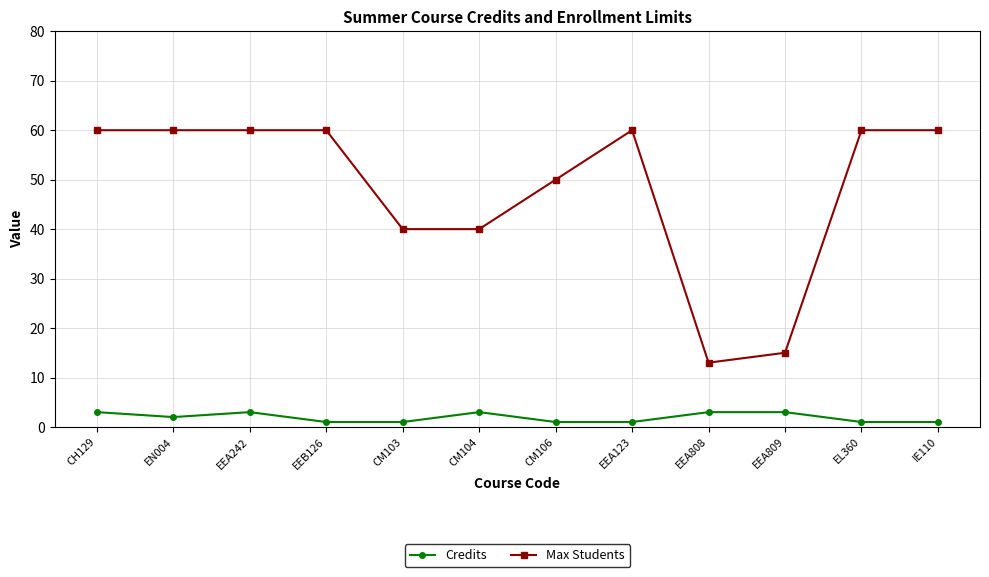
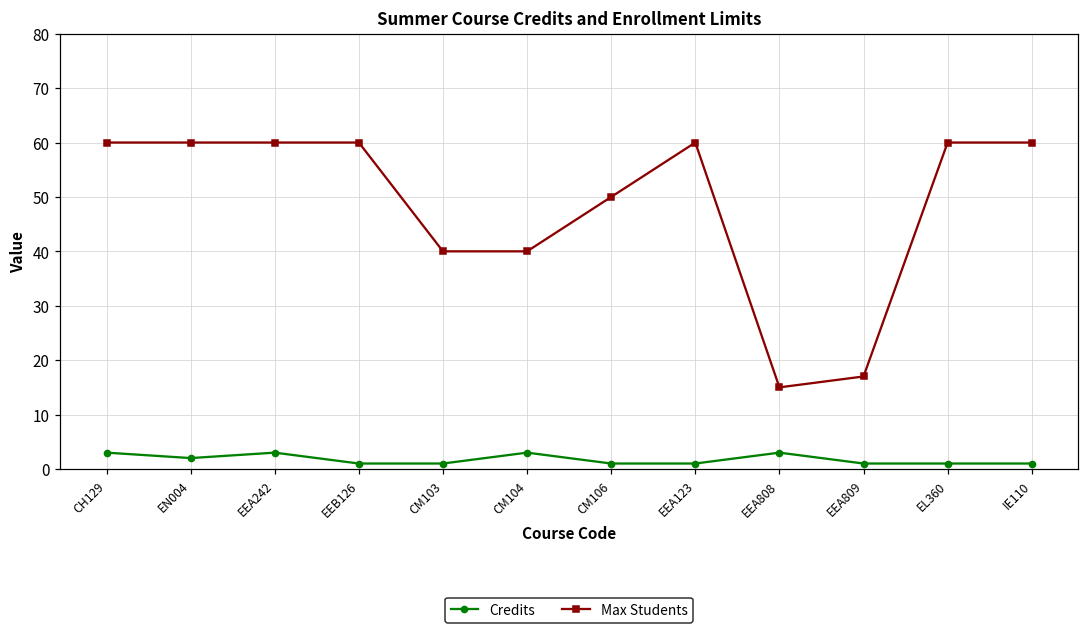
  {
    "Credits": {
      "CH129": 3,
      "EN004": 2,
      "EEA242": 3,
      "EEB126": 1,
      "CM103": 1,
      "CM104": 3,
      "CM106": 1,
      "EEA123": 1,
      "EEA808": 3,
-     "EEA809": 3,
+     "EEA809": 1,
      "EL360": 1,
      "IE110": 1
    },
    "Max Students": {
      "CH129": 60,
      "EN004": 60,
      "EEA242": 60,
      "EEB126": 60,
      "CM103": 40,
      "CM104": 40,
      "CM106": 50,
      "EEA123": 60,
-     "EEA808": 13,
-     "EEA809": 15,
+     "EEA808": 15,
+     "EEA809": 17,
      "EL360": 60,
      "IE110": 60
    }
  }
